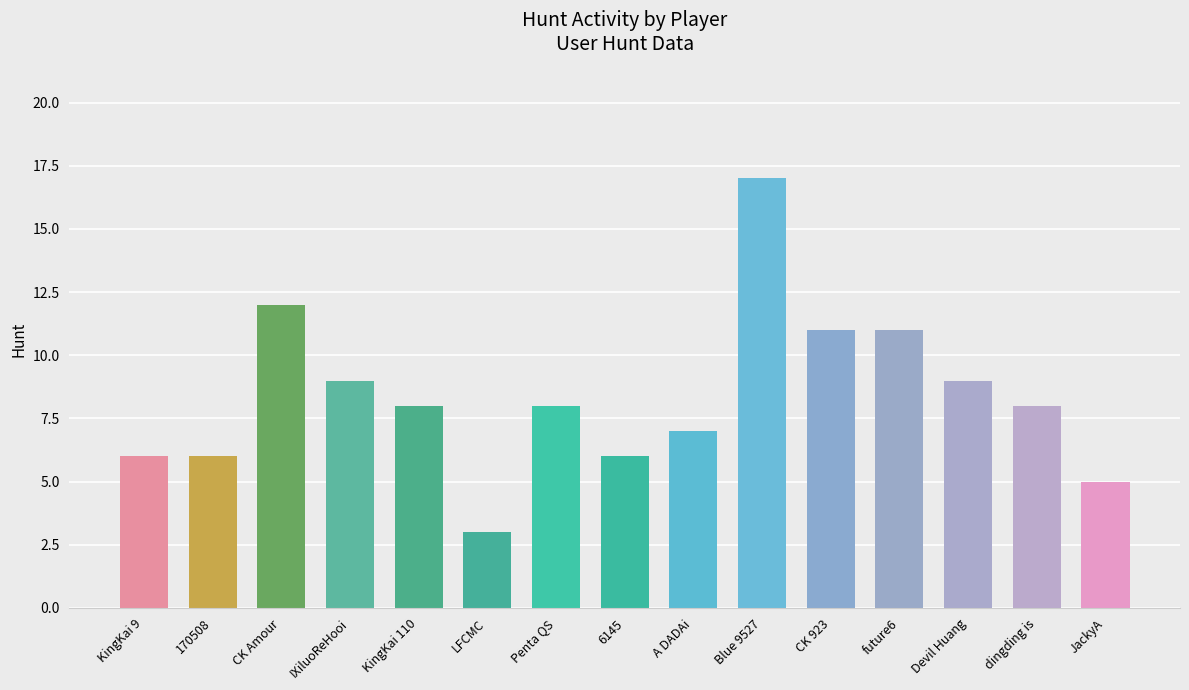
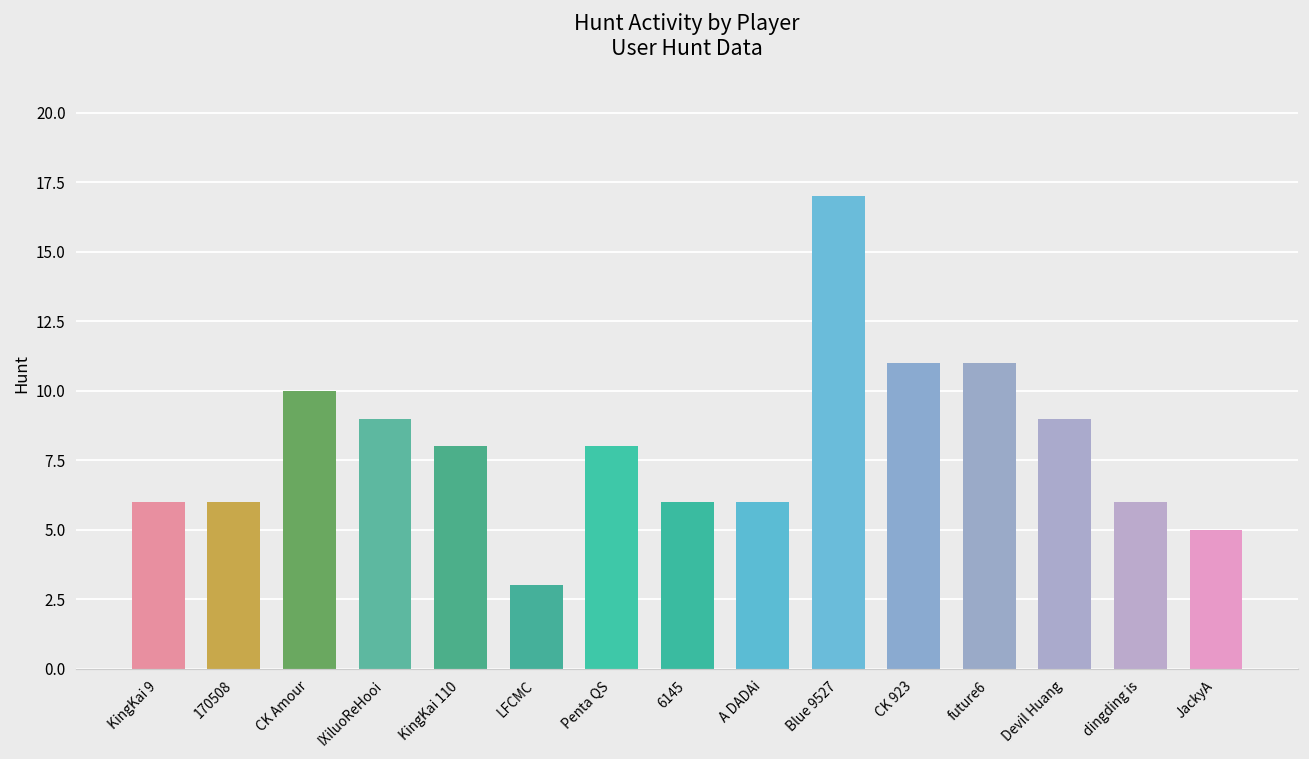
  {
    "KingKai 9": 6,
    "170508": 6,
-   "CK Amour": 12,
+   "CK Amour": 10,
    "IXiluoReHooi": 9,
    "KingKai 110": 8,
    "LFCMC": 3,
    "Penta QS": 8,
    "6145": 6,
-   "A DADAi": 7,
+   "A DADAi": 6,
    "Blue 9527": 17,
    "CK 923": 11,
    "future6": 11,
    "Devil Huang": 9,
-   "dingding is": 8,
+   "dingding is": 6,
    "JackyA": 5
  }
